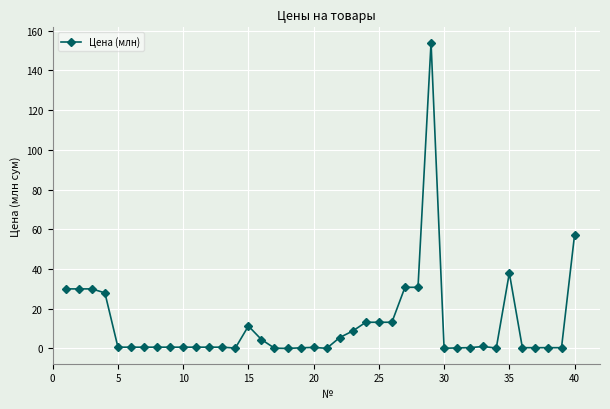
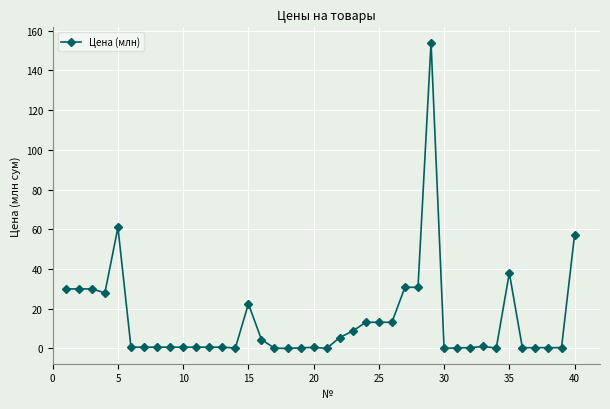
  {
-   "5": 1,
+   "5": 61,
    "10": 1,
-   "15": 11,
+   "15": 22,
    "20": 1,
    "25": 13,
    "30": 0,
    "35": 38,
    "40": 57
  }
